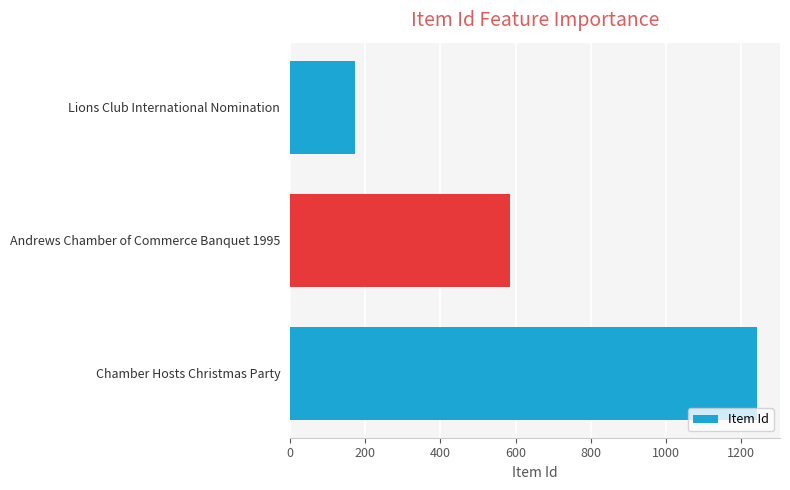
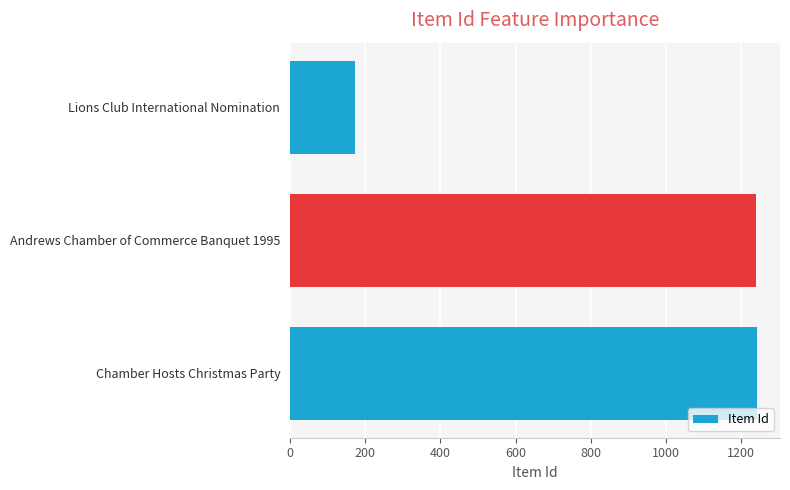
  {
    "Lions Club International Nomination": 170,
-   "Andrews Chamber of Commerce Banquet 1995": 590,
+   "Andrews Chamber of Commerce Banquet 1995": 1240,
    "Chamber Hosts Christmas Party": 1240
  }
